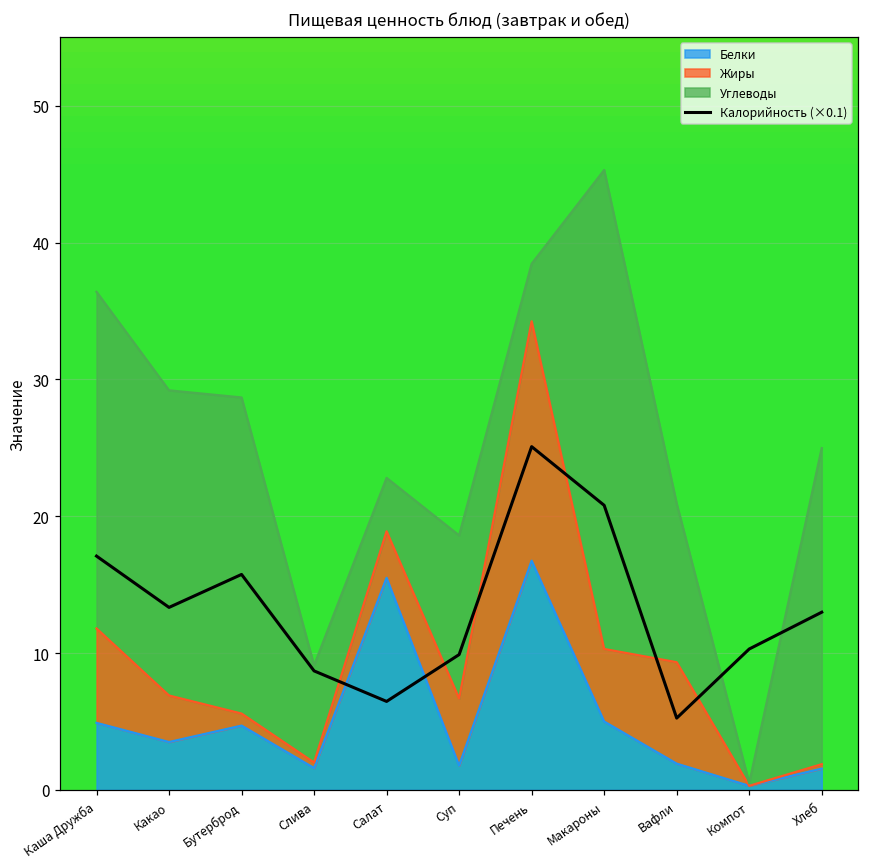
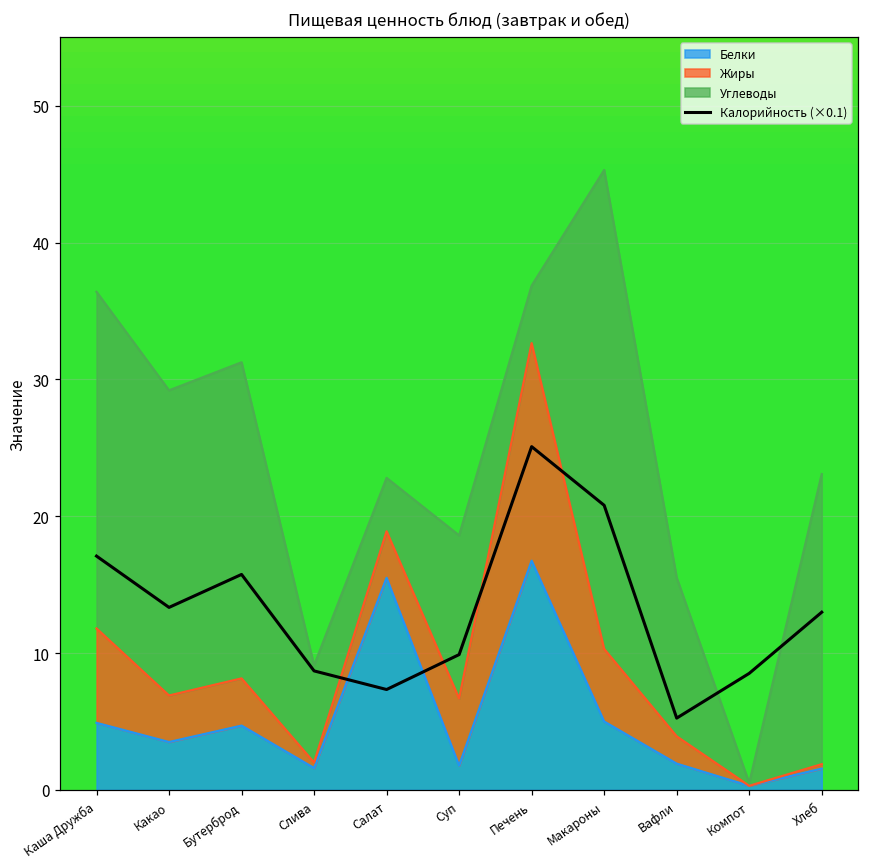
  {
    "Белки": {
      "Каша Дружба": 4.9,
      "Какао": 3.5,
      "Бутерброд": 4.7,
      "Слива": 1.6,
      "Салат": 15.5,
      "Суп": 1.8,
      "Печень": 16.8,
      "Макароны": 5.0,
      "Вафли": 1.9,
      "Хлеб": 1.6
    },
    "Жиры": {
-     "Бутерброд": 0.9,
-     "Печень": 17.5,
-     "Вафли": 7.4
+     "Бутерброд": 3.5,
+     "Печень": 15.9,
+     "Вафли": 2.0
    },
    "Углеводы": {
      "Бутерброд": 23.1,
      "Печень": 4.2,
      "Вафли": 11.6,
-     "Хлеб": 23.1
+     "Хлеб": 21.2
    },
    "Калорийность (×0.1)": {
      "Каша Дружба": 17.1,
      "Какао": 13.3,
      "Бутерброд": 15.8,
      "Слива": 8.7,
-     "Салат": 6.5,
+     "Салат": 7.3,
      "Суп": 9.9,
      "Печень": 25.1,
      "Макароны": 20.8,
      "Вафли": 5.3,
-     "Компот": 10.3,
+     "Компот": 8.5,
      "Хлеб": 13.0
    }
  }
